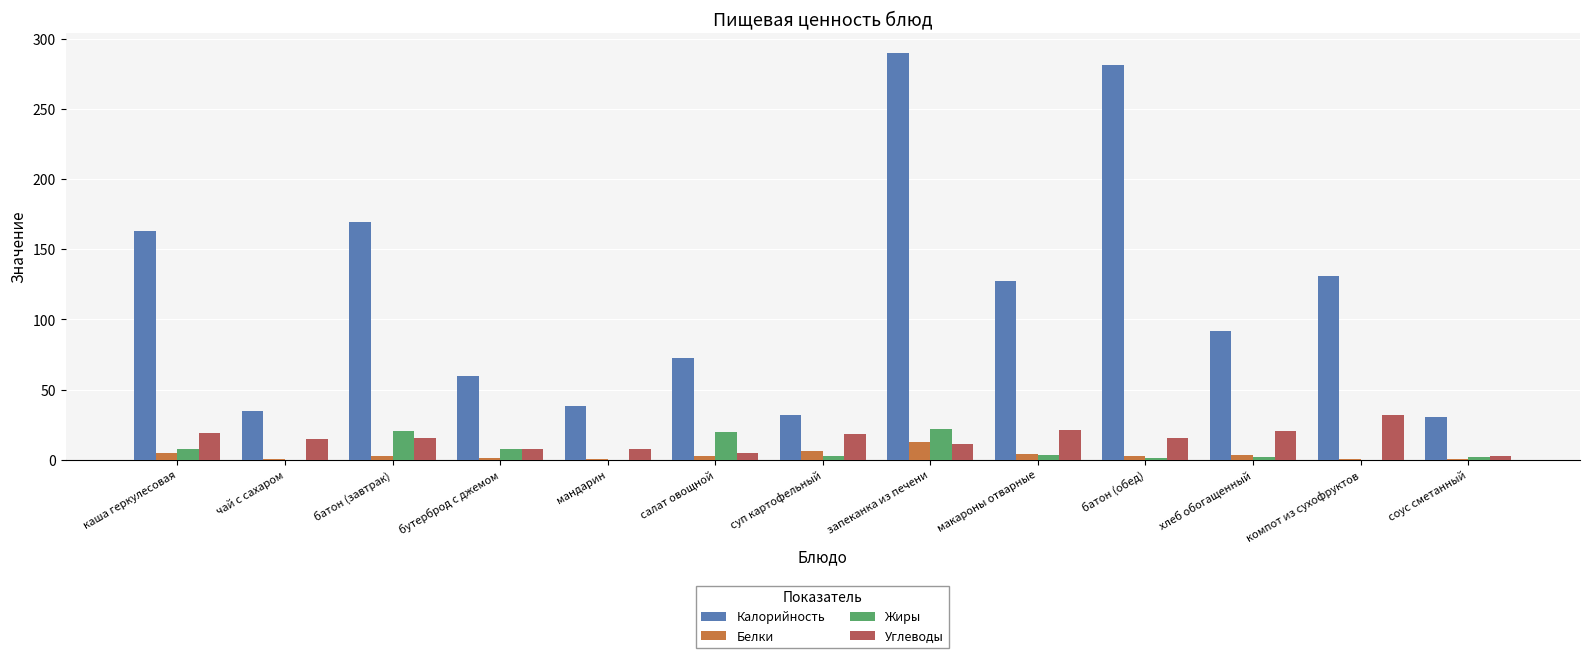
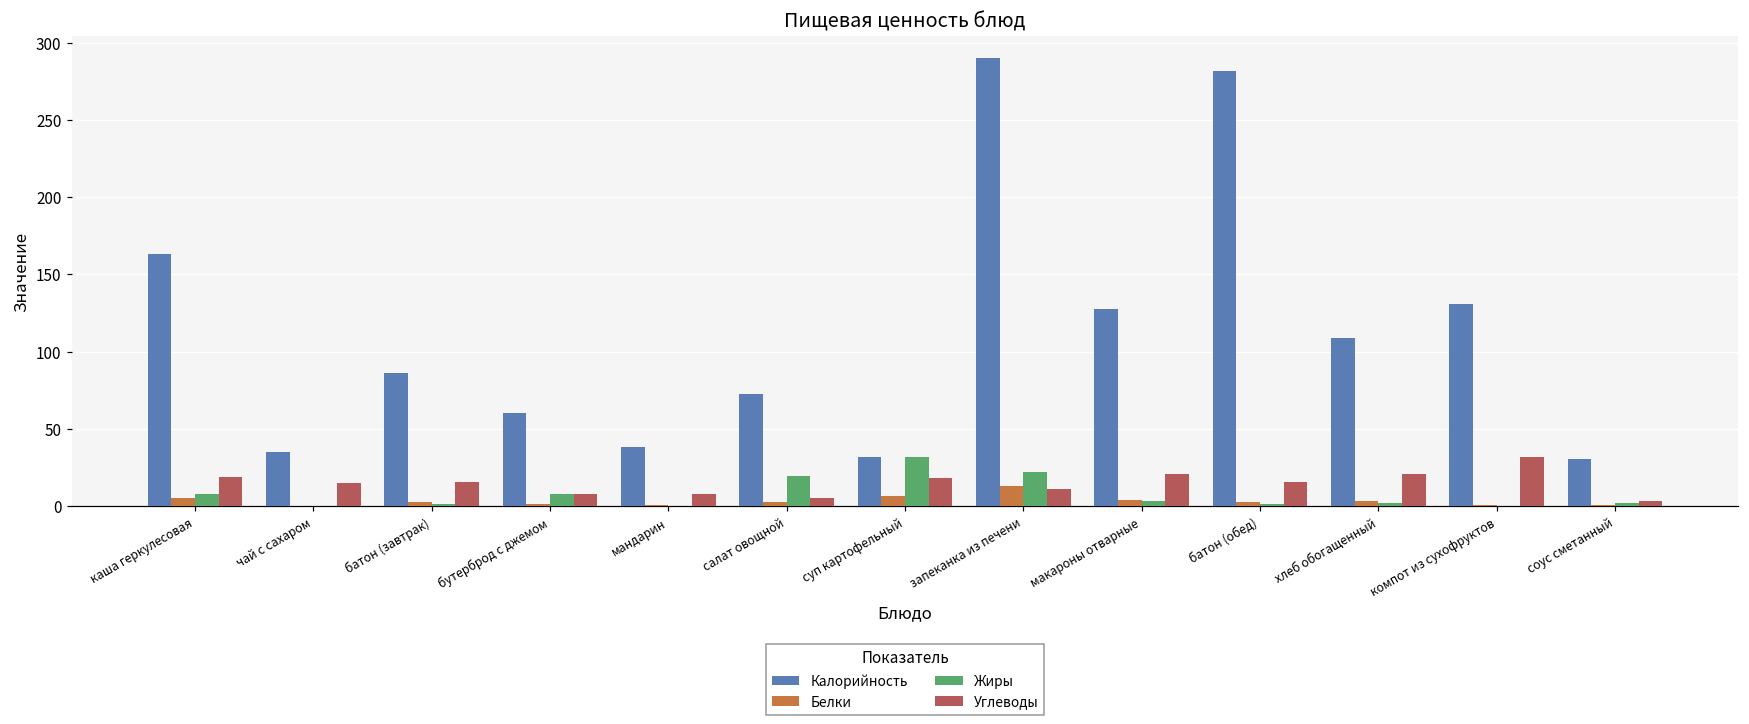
  {
    "Калорийность": {
      "каша геркулесовая": 163,
      "чай с сахаром": 35,
-     "батон (завтрак)": 169,
+     "батон (завтрак)": 86,
      "бутерброд с джемом": 60,
      "мандарин": 38,
      "салат овощной": 73,
      "суп картофельный": 32,
      "запеканка из печени": 290,
      "макароны отварные": 127,
      "батон (обед)": 282,
-     "хлеб обогащенный": 92,
+     "хлеб обогащенный": 109,
      "компот из сухофруктов": 131,
      "соус сметанный": 31
    },
    "Жиры": {
      "каша геркулесовая": 8,
-     "батон (завтрак)": 20,
+     "батон (завтрак)": 1,
      "бутерброд с джемом": 8,
      "мандарин": 0,
      "салат овощной": 20,
-     "суп картофельный": 2,
+     "суп картофельный": 32,
      "запеканка из печени": 22,
      "макароны отварные": 3,
      "соус сметанный": 2
    }
  }
